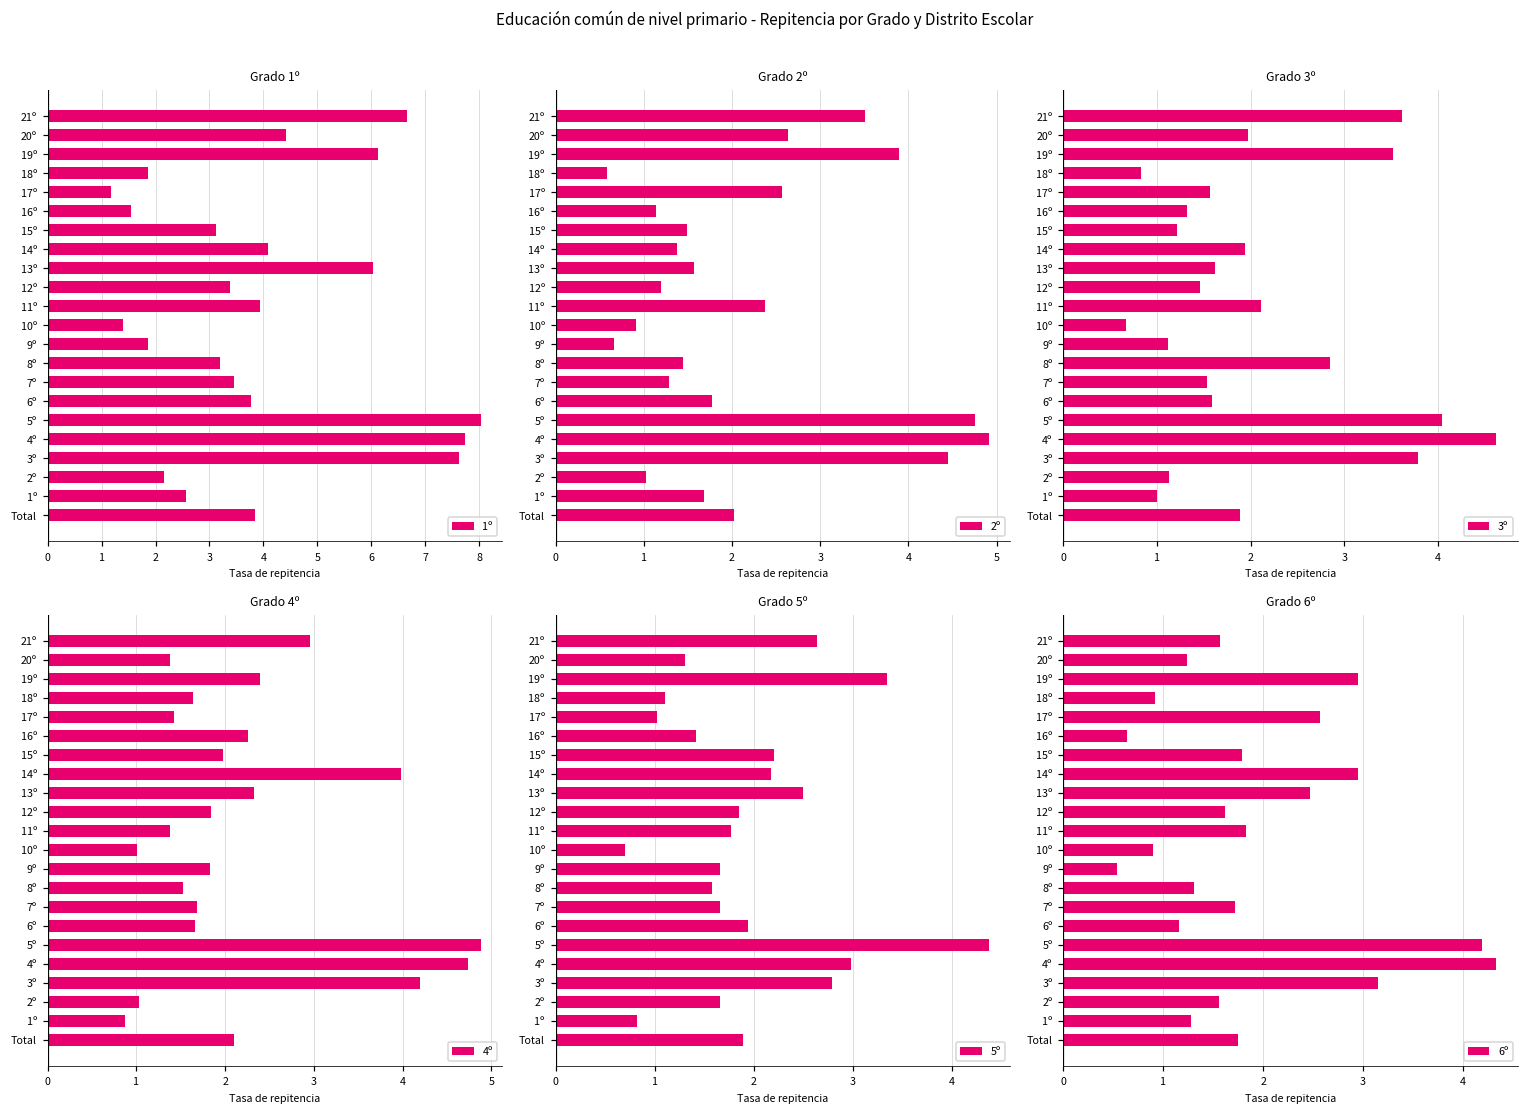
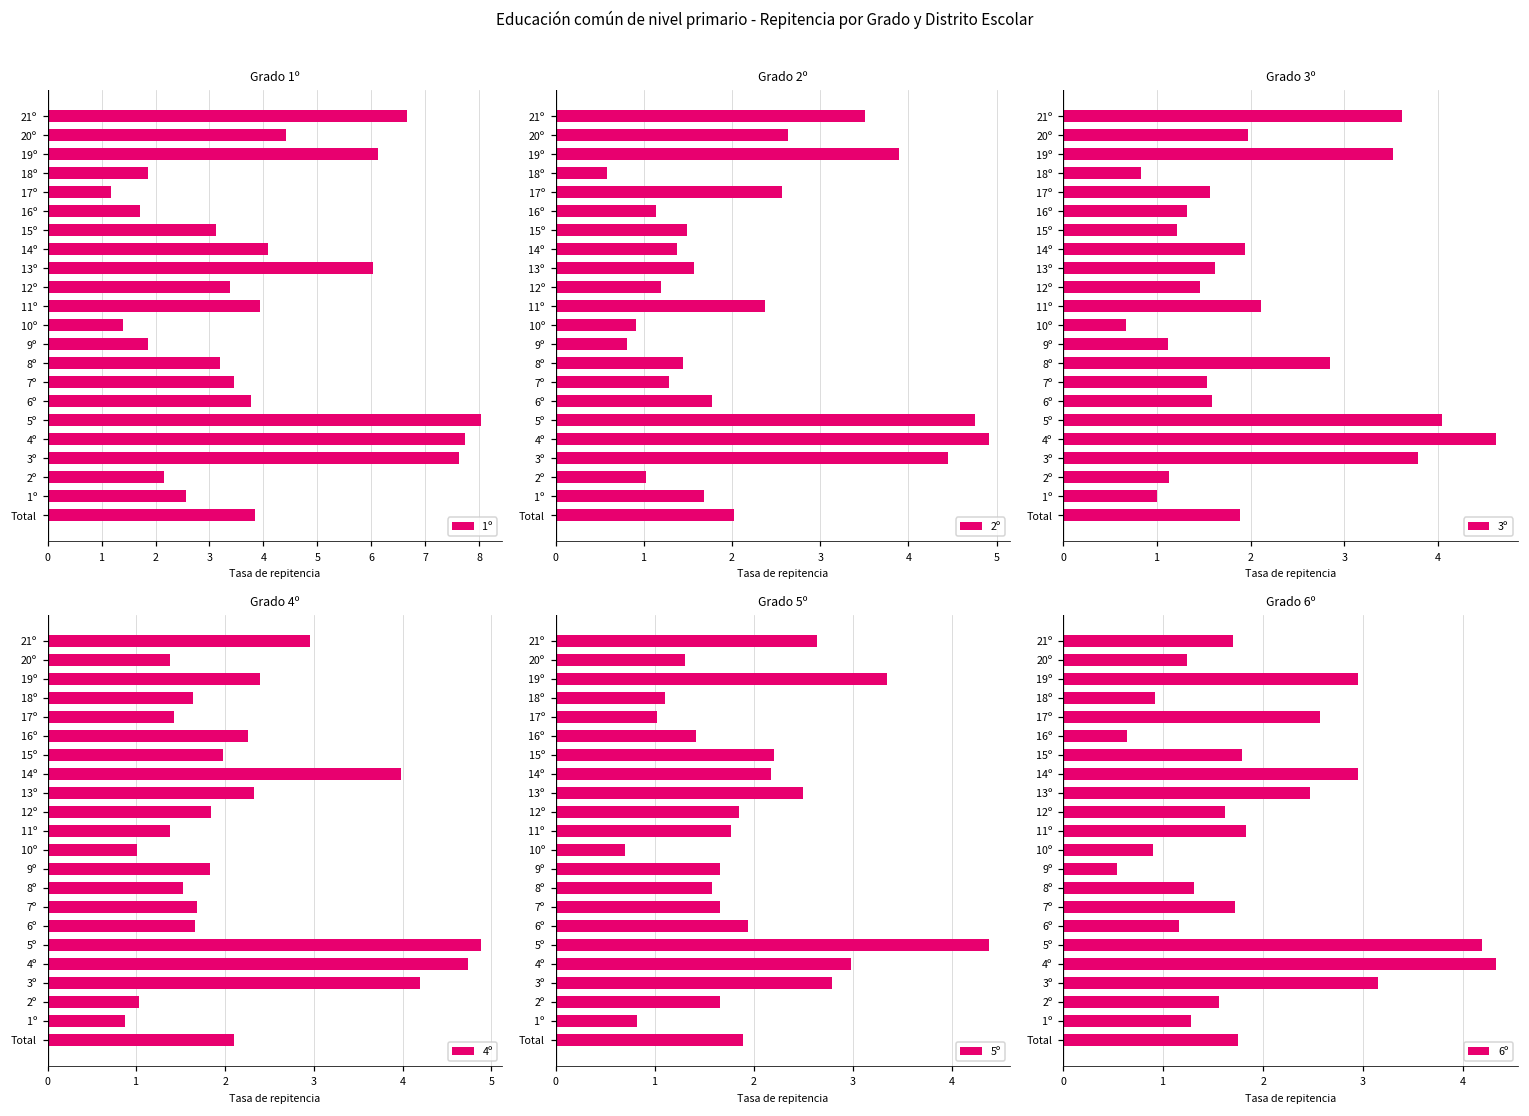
  {
    "Grado 1º": {
      "21º": 6.7,
      "20º": 4.4,
      "19º": 6.1,
      "18º": 1.9,
      "17º": 1.2,
-     "16º": 1.5,
+     "16º": 1.7,
      "15º": 3.1,
      "14º": 4.1,
      "13º": 6.0,
      "12º": 3.4,
      "11º": 3.9,
      "10º": 1.4,
      "9º": 1.9,
      "8º": 3.2,
      "7º": 3.5,
      "6º": 3.8,
      "5º": 8.0,
      "4º": 7.7,
      "3º": 7.6,
      "2º": 2.2,
      "1º": 2.6,
      "Total": 3.9
    },
    "Grado 2º": {
      "21º": 3.5,
      "20º": 2.6,
      "19º": 3.9,
      "18º": 0.6,
      "17º": 2.6,
      "16º": 1.1,
      "15º": 1.5,
      "14º": 1.4,
      "13º": 1.6,
      "12º": 1.2,
      "11º": 2.4,
      "10º": 0.9,
-     "9º": 0.7,
+     "9º": 0.8,
      "8º": 1.4,
      "7º": 1.3,
      "6º": 1.8,
      "5º": 4.8,
      "4º": 4.9,
      "3º": 4.4,
      "2º": 1.0,
      "1º": 1.7,
      "Total": 2.0
    },
    "Grado 3º": {
      "21º": 3.6,
      "20º": 2.0,
      "19º": 3.5,
      "18º": 0.8,
      "17º": 1.6,
      "16º": 1.3,
      "15º": 1.2,
      "14º": 1.9,
      "13º": 1.6,
      "12º": 1.5,
      "11º": 2.1,
      "10º": 0.7,
      "9º": 1.1,
      "8º": 2.9,
      "7º": 1.5,
      "6º": 1.6,
      "5º": 4.0,
      "4º": 4.6,
      "3º": 3.8,
      "2º": 1.1,
      "1º": 1.0,
      "Total": 1.9
    },
    "Grado 4º": {
      "21º": 3.0,
      "20º": 1.4,
      "19º": 2.4,
      "18º": 1.6,
      "17º": 1.4,
      "16º": 2.3,
      "15º": 2.0,
      "14º": 4.0,
      "13º": 2.3,
      "12º": 1.8,
      "11º": 1.4,
      "10º": 1.0,
      "9º": 1.8,
      "8º": 1.5,
      "7º": 1.7,
      "6º": 1.7,
      "5º": 4.9,
      "4º": 4.7,
      "3º": 4.2,
      "2º": 1.0,
      "1º": 0.9,
      "Total": 2.1
    },
    "Grado 5º": {
      "21º": 2.6,
      "20º": 1.3,
      "19º": 3.3,
      "18º": 1.1,
      "17º": 1.0,
      "16º": 1.4,
      "15º": 2.2,
      "14º": 2.2,
      "13º": 2.5,
      "12º": 1.9,
      "11º": 1.8,
      "10º": 0.7,
      "9º": 1.7,
      "8º": 1.6,
      "7º": 1.7,
      "6º": 1.9,
      "5º": 4.4,
      "4º": 3.0,
      "3º": 2.8,
      "2º": 1.7,
      "1º": 0.8,
      "Total": 1.9
    },
    "Grado 6º": {
-     "21º": 1.6,
+     "21º": 1.7,
      "20º": 1.2,
      "19º": 2.9,
      "18º": 0.9,
      "17º": 2.6,
      "16º": 0.6,
      "15º": 1.8,
      "14º": 2.9,
      "13º": 2.5,
      "12º": 1.6,
      "11º": 1.8,
      "10º": 0.9,
      "9º": 0.5,
      "8º": 1.3,
      "7º": 1.7,
      "6º": 1.2,
      "5º": 4.2,
      "4º": 4.3,
      "3º": 3.1,
      "2º": 1.6,
      "1º": 1.3,
      "Total": 1.7
    }
  }
